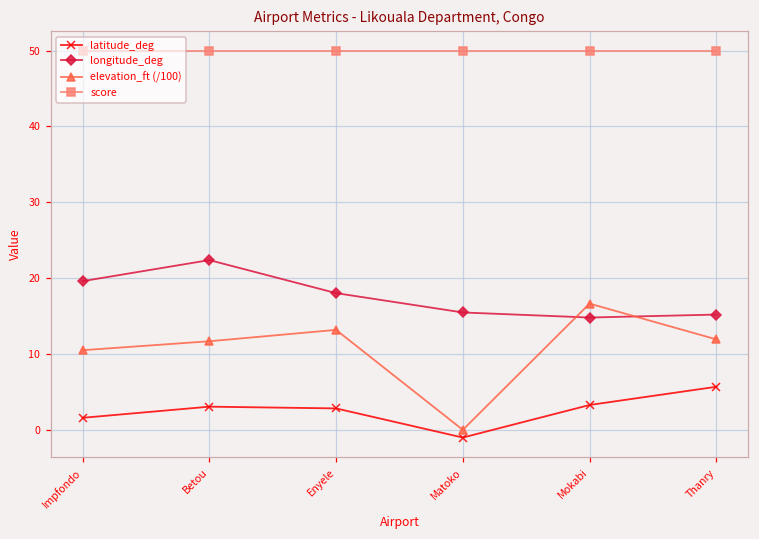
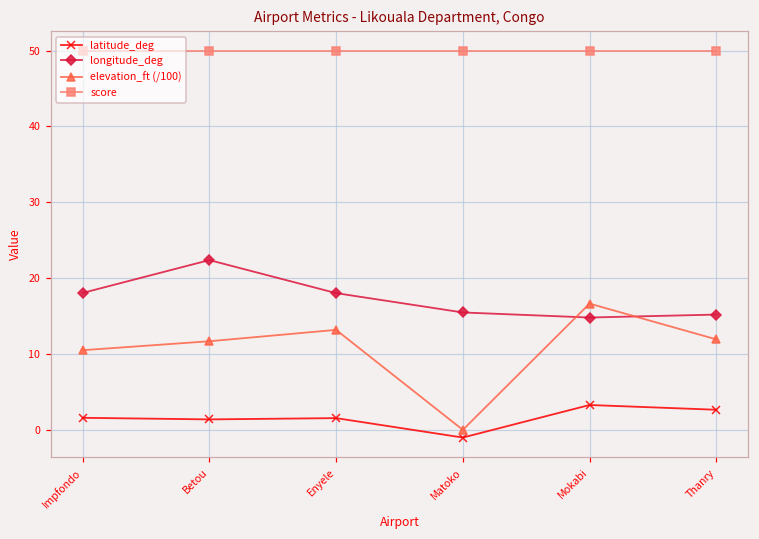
  {
    "latitude_deg": {
      "Impfondo": 2,
-     "Betou": 3,
-     "Enyele": 3,
+     "Betou": 1,
+     "Enyele": 2,
      "Matoko": -1,
      "Mokabi": 3,
-     "Thanry": 6
+     "Thanry": 3
    },
    "longitude_deg": {
-     "Impfondo": 20,
+     "Impfondo": 18,
      "Betou": 22,
      "Enyele": 18,
      "Matoko": 15,
      "Mokabi": 15,
      "Thanry": 15
    }
  }
